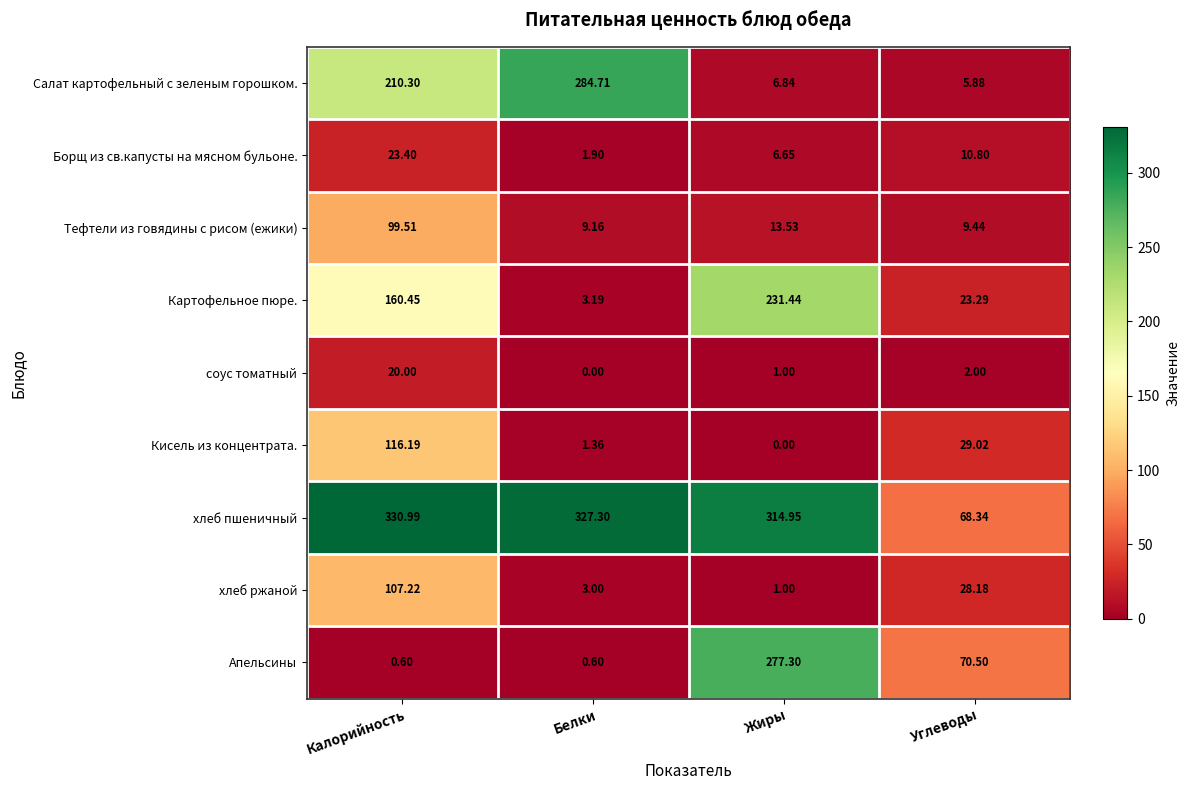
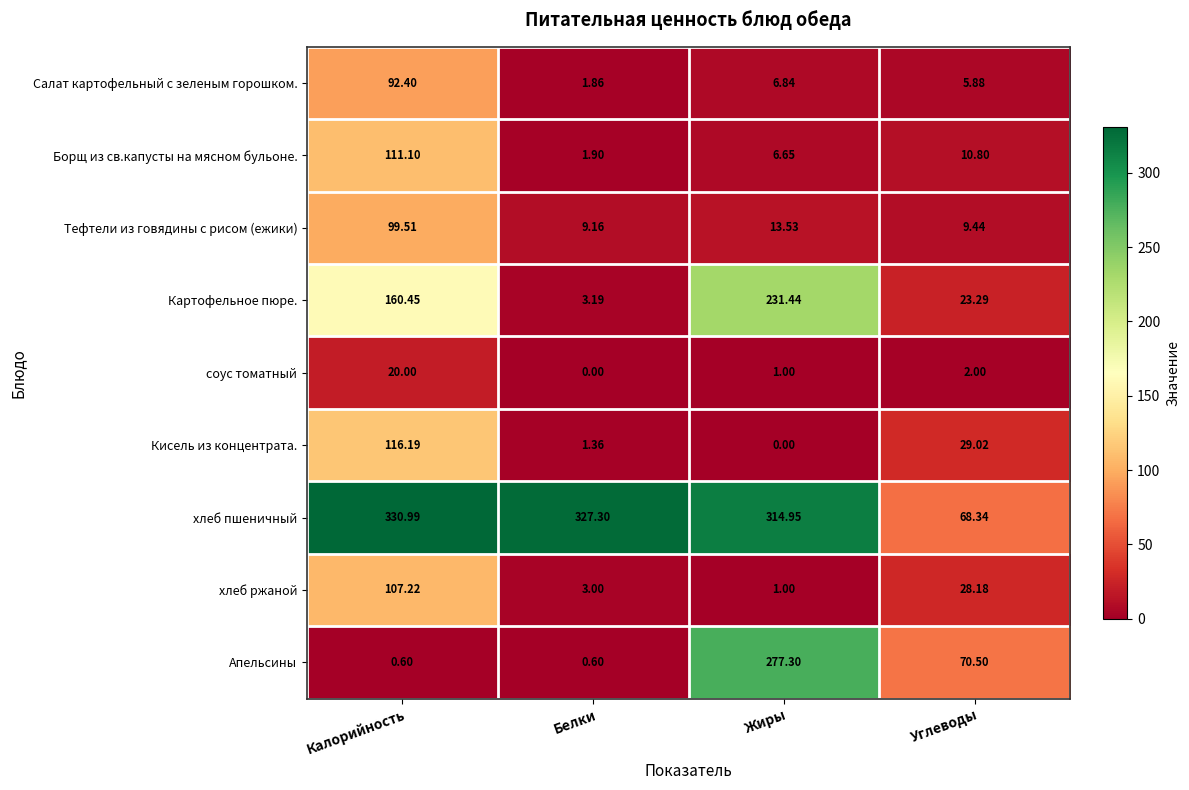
  {
    "Салат картофельный с зеленым горошком.": {
-     "Калорийность": 210.30,
-     "Белки": 284.71,
+     "Калорийность": 92.40,
+     "Белки": 1.86,
      "Жиры": 6.84,
      "Углеводы": 5.88
    },
    "Борщ из св.капусты на мясном бульоне.": {
-     "Калорийность": 23.40,
+     "Калорийность": 111.10,
      "Белки": 1.90,
      "Жиры": 6.65,
      "Углеводы": 10.80
    },
    "Тефтели из говядины с рисом (ежики)": {
      "Калорийность": 99.51,
      "Белки": 9.16,
      "Жиры": 13.53,
      "Углеводы": 9.44
    },
    "Картофельное пюре.": {
      "Калорийность": 160.45,
      "Белки": 3.19,
      "Жиры": 231.44,
      "Углеводы": 23.29
    },
    "соус томатный": {
      "Калорийность": 20.00,
      "Белки": 0.00,
      "Жиры": 1.00,
      "Углеводы": 2.00
    },
    "Кисель из концентрата.": {
      "Калорийность": 116.19,
      "Белки": 1.36,
      "Жиры": 0.00,
      "Углеводы": 29.02
    },
    "хлеб пшеничный": {
      "Калорийность": 330.99,
      "Белки": 327.30,
      "Жиры": 314.95,
      "Углеводы": 68.34
    },
    "хлеб ржаной": {
      "Калорийность": 107.22,
      "Белки": 3.00,
      "Жиры": 1.00,
      "Углеводы": 28.18
    },
    "Апельсины": {
      "Калорийность": 0.60,
      "Белки": 0.60,
      "Жиры": 277.30,
      "Углеводы": 70.50
    }
  }
